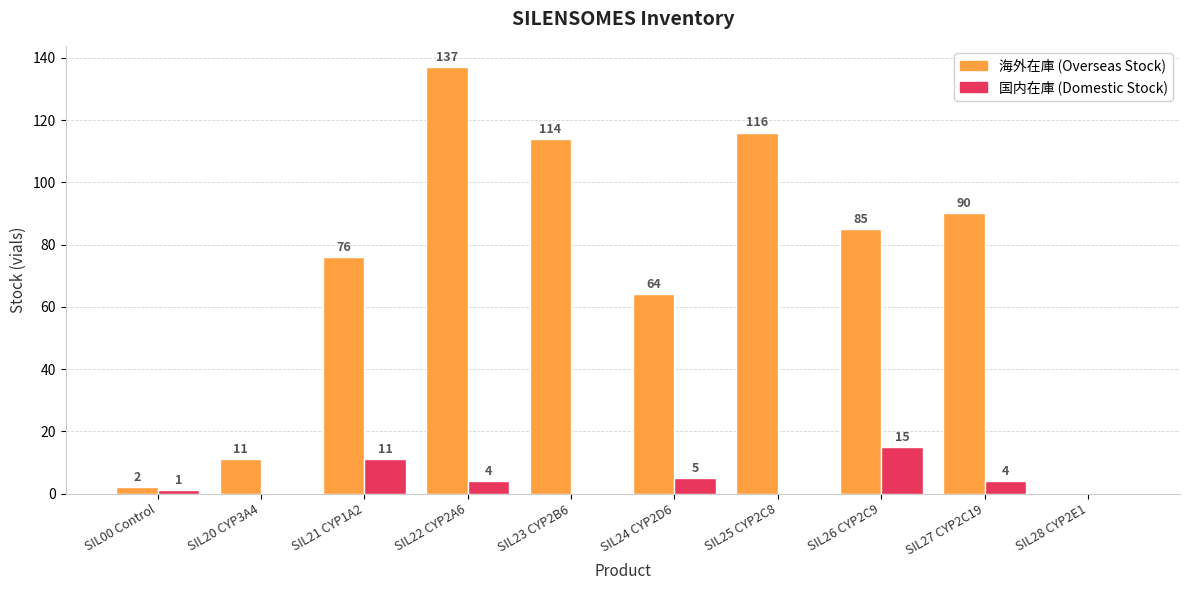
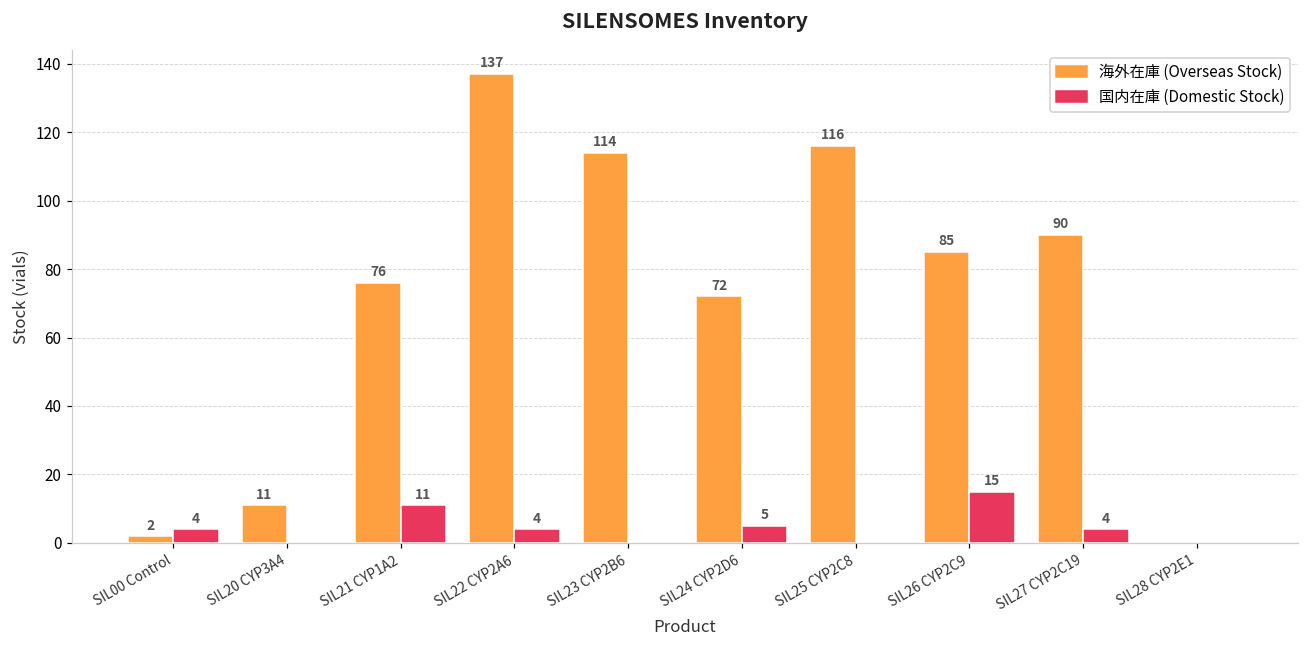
  {
    "海外在庫 (Overseas Stock)": {
      "SIL00 Control": 2,
      "SIL20 CYP3A4": 11,
      "SIL21 CYP1A2": 76,
      "SIL22 CYP2A6": 137,
      "SIL23 CYP2B6": 114,
-     "SIL24 CYP2D6": 64,
+     "SIL24 CYP2D6": 72,
      "SIL25 CYP2C8": 116,
      "SIL26 CYP2C9": 85,
      "SIL27 CYP2C19": 90
    },
    "国内在庫 (Domestic Stock)": {
-     "SIL00 Control": 1,
+     "SIL00 Control": 4,
      "SIL21 CYP1A2": 11,
      "SIL22 CYP2A6": 4,
      "SIL24 CYP2D6": 5,
      "SIL26 CYP2C9": 15,
      "SIL27 CYP2C19": 4
    }
  }
